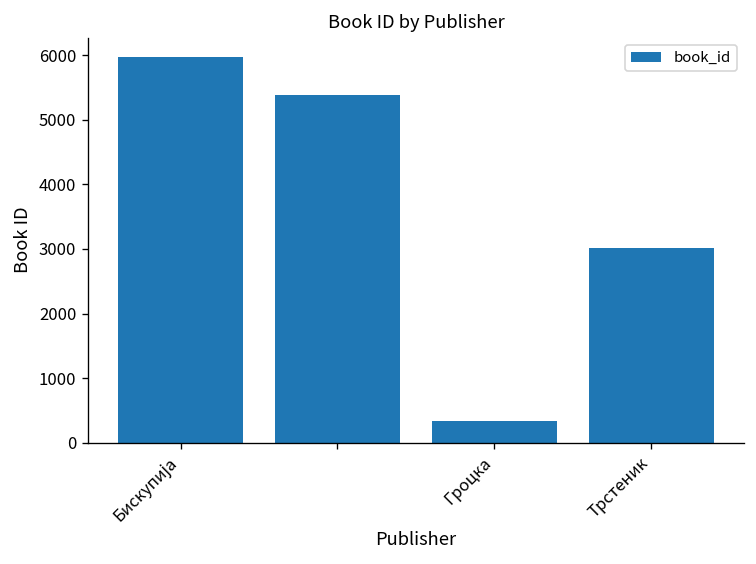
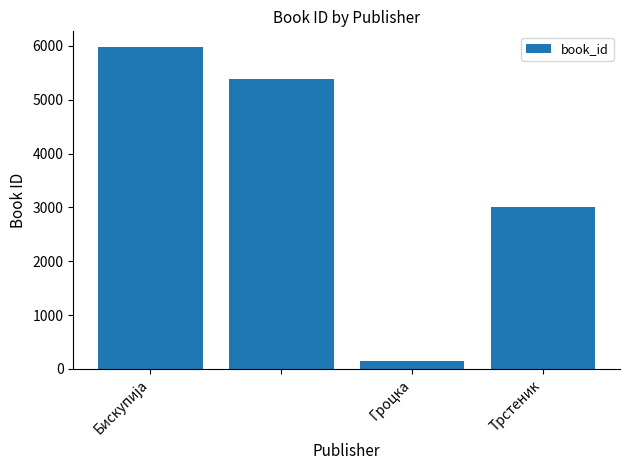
  {
    "Бискупија": 6000,
-   "Гроцка": 300,
+   "Гроцка": 200,
    "Трстеник": 3000
  }
